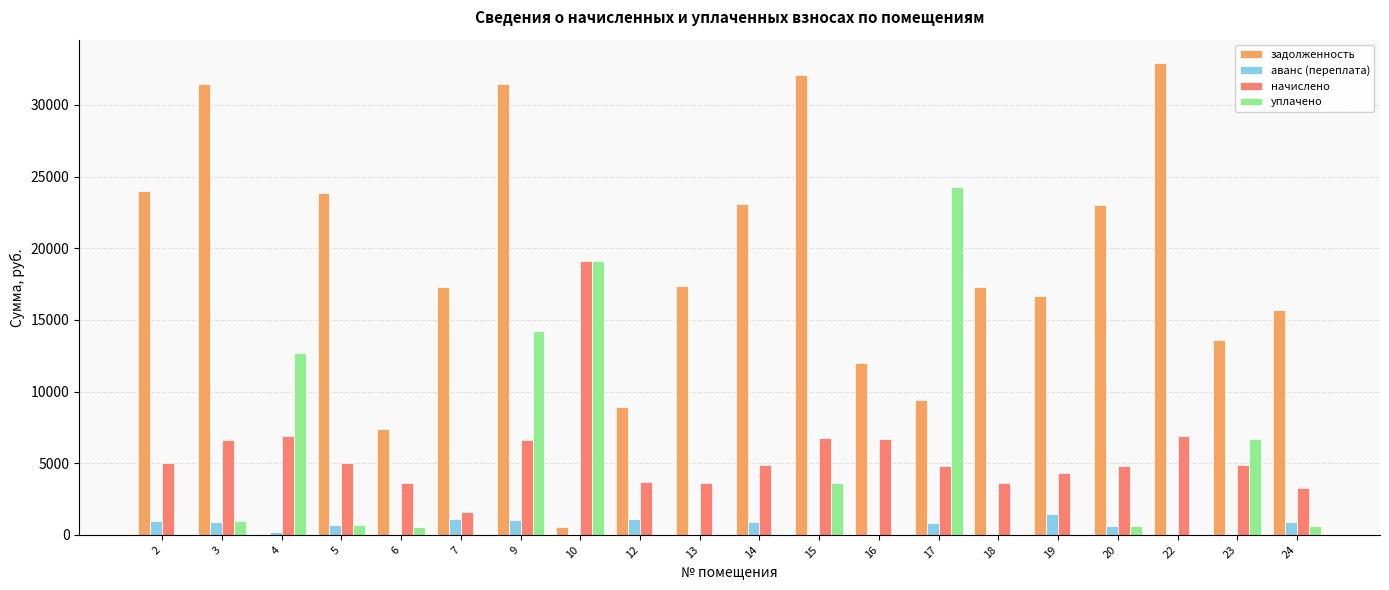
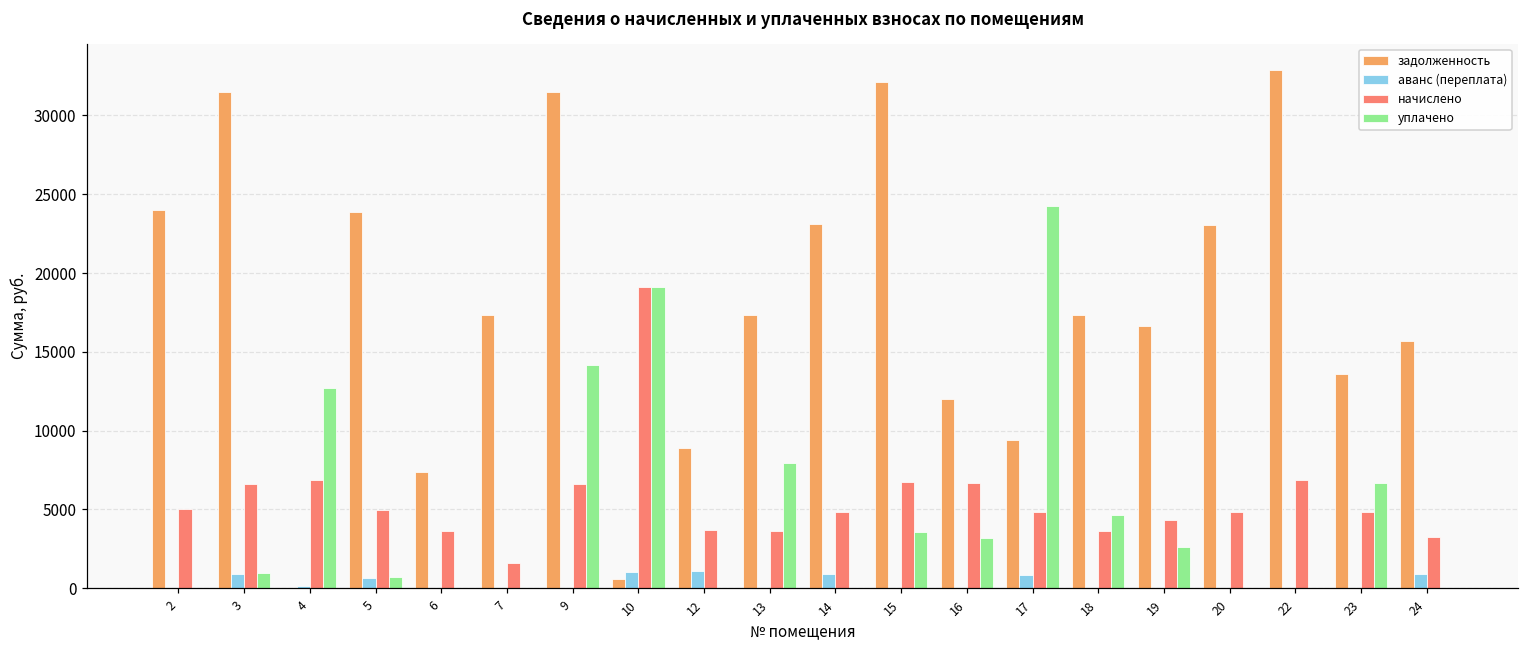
  {
    "аванс (переплата)": {
-     "2": 900,
+     "2": 0,
      "3": 900,
      "4": 200,
      "5": 700,
      "6": 0,
-     "7": 1100,
-     "9": 1000,
-     "10": 0,
+     "7": 0,
+     "9": 0,
+     "10": 1000,
      "12": 1100,
      "13": 0,
      "14": 900,
      "15": 0,
      "16": 0,
      "17": 800,
      "18": 0,
-     "19": 1500,
-     "20": 600,
+     "19": 0,
+     "20": 0,
      "22": 0,
      "23": 0,
      "24": 900
    },
    "уплачено": {
      "2": 0,
      "3": 1000,
      "4": 12700,
      "5": 700,
-     "6": 600,
+     "6": 0,
      "7": 0,
      "9": 14200,
      "10": 19100,
      "12": 0,
-     "13": 0,
+     "13": 7900,
      "14": 0,
      "15": 3600,
-     "16": 0,
+     "16": 3200,
      "17": 24200,
-     "18": 0,
-     "19": 0,
-     "20": 600,
+     "18": 4700,
+     "19": 2600,
+     "20": 0,
      "22": 0,
      "23": 6700,
-     "24": 600
+     "24": 0
    }
  }
